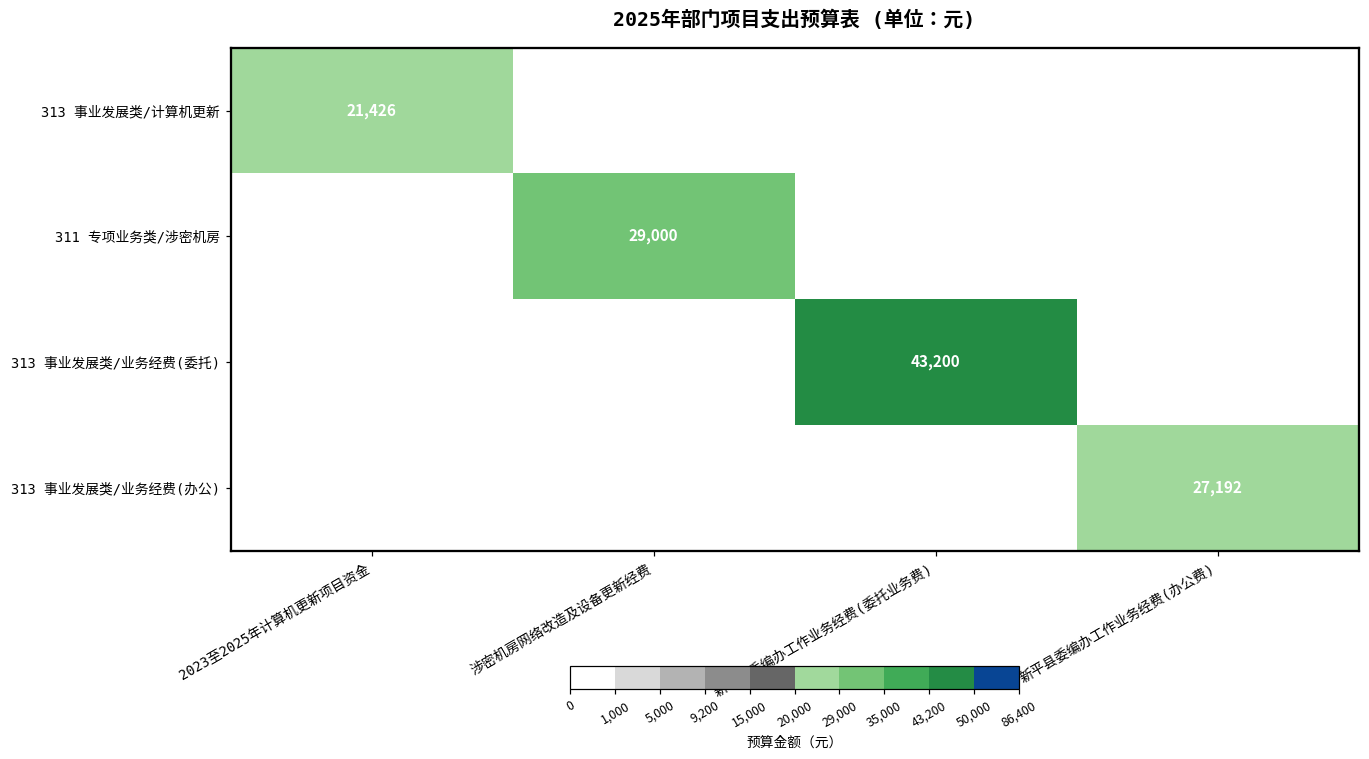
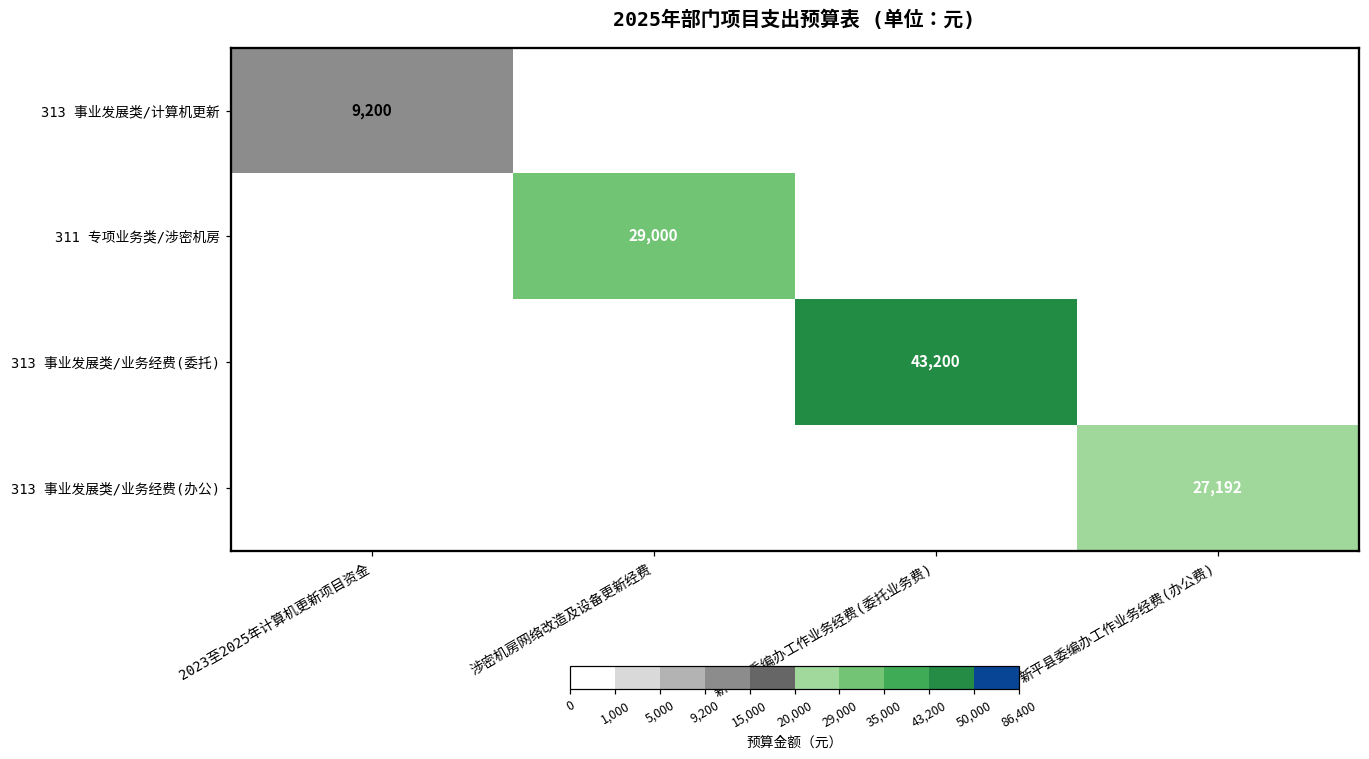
  {
    "313 事业发展类/计算机更新": {
-     "2023至2025年计算机更新项目资金": "21,426"
+     "2023至2025年计算机更新项目资金": "9,200"
    },
    "311 专项业务类/涉密机房": {
      "涉密机房网络改造及设备更新经费": "29,000"
    },
    "313 事业发展类/业务经费(委托)": {
      "新平县委编办工作业务经费(委托业务费)": "43,200"
    },
    "313 事业发展类/业务经费(办公)": {
      "新平县委编办工作业务经费(办公费)": "27,192"
    }
  }
